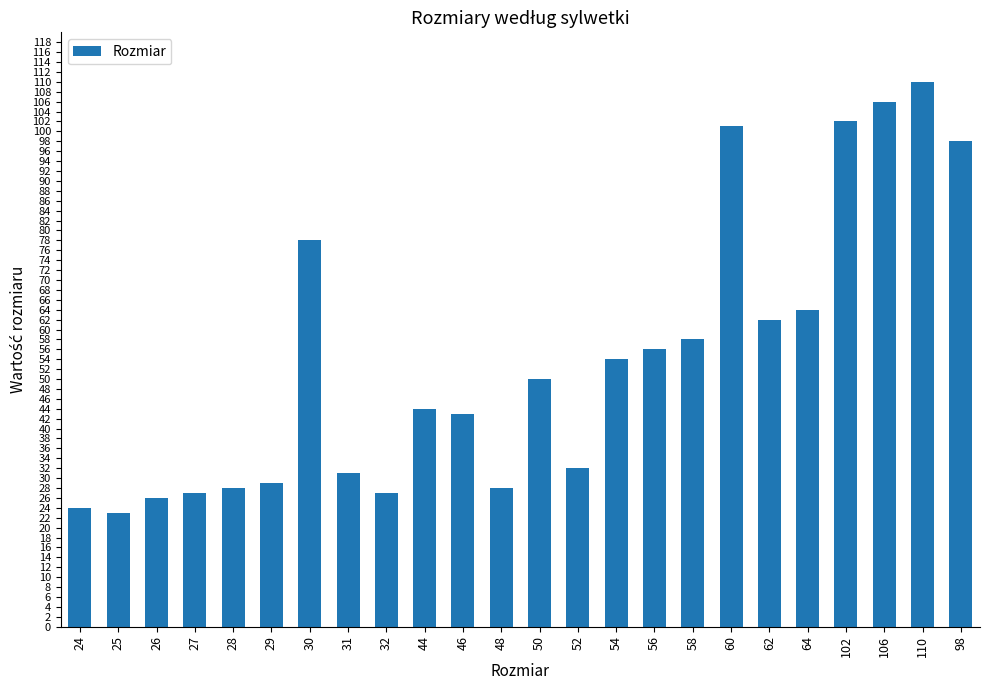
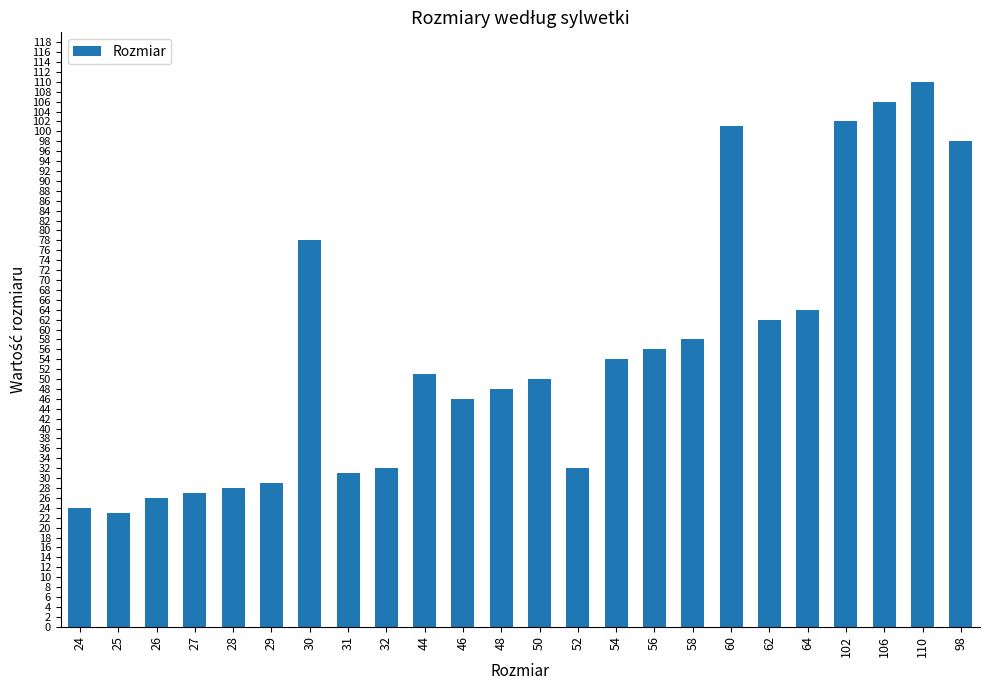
  {
    "24": 24,
    "25": 23,
    "26": 26,
    "27": 27,
    "28": 28,
    "29": 29,
    "30": 78,
    "31": 31,
-   "32": 27,
-   "44": 44,
-   "46": 43,
-   "48": 28,
+   "32": 32,
+   "44": 51,
+   "46": 46,
+   "48": 48,
    "50": 50,
    "52": 32,
    "54": 54,
    "56": 56,
    "58": 58,
    "60": 101,
    "62": 62,
    "64": 64,
    "102": 102,
    "106": 106,
    "110": 110,
    "98": 98
  }
